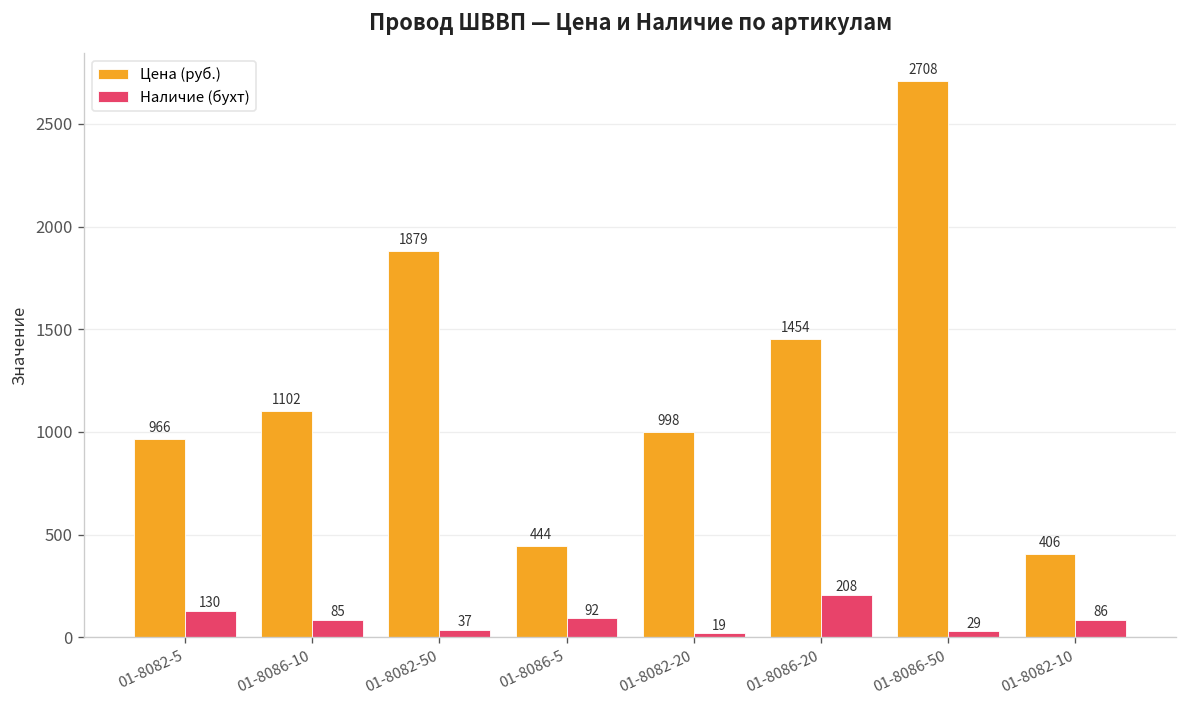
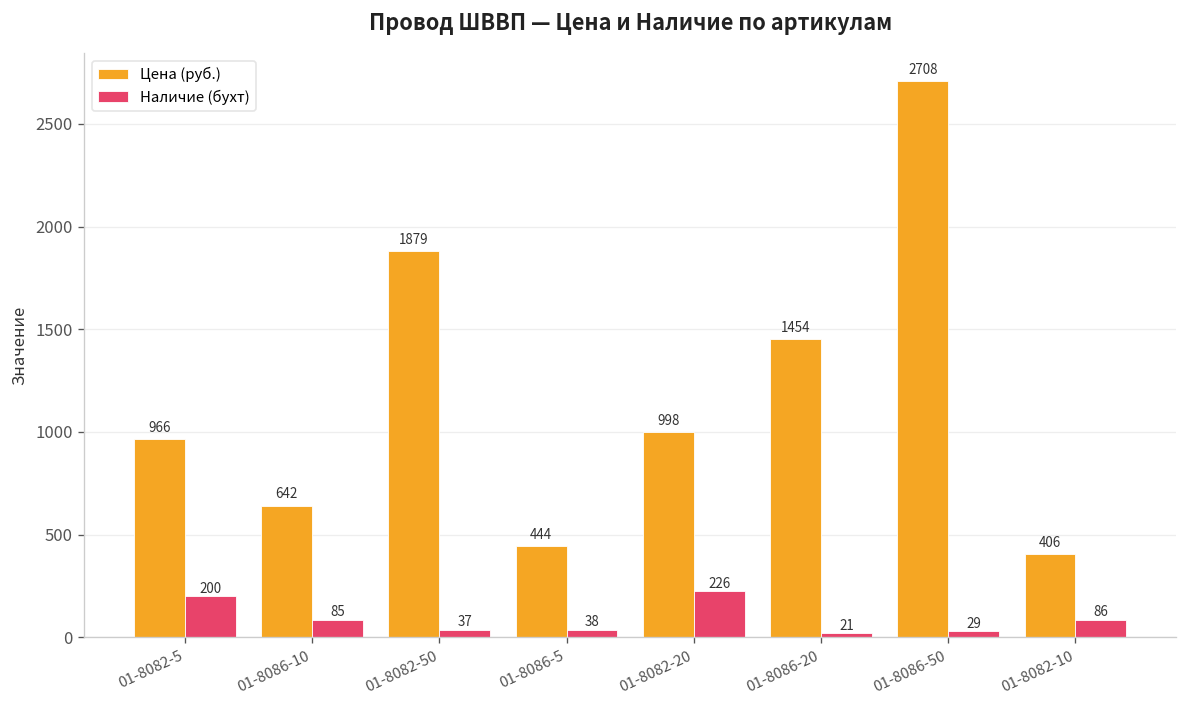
  {
    "Цена (руб.)": {
      "01-8082-5": 966,
-     "01-8086-10": 1102,
+     "01-8086-10": 642,
      "01-8082-50": 1879,
      "01-8086-5": 444,
      "01-8082-20": 998,
      "01-8086-20": 1454,
      "01-8086-50": 2708,
      "01-8082-10": 406
    },
    "Наличие (бухт)": {
-     "01-8082-5": 130,
+     "01-8082-5": 200,
      "01-8086-10": 85,
      "01-8082-50": 37,
-     "01-8086-5": 92,
-     "01-8082-20": 19,
-     "01-8086-20": 208,
+     "01-8086-5": 38,
+     "01-8082-20": 226,
+     "01-8086-20": 21,
      "01-8086-50": 29,
      "01-8082-10": 86
    }
  }
